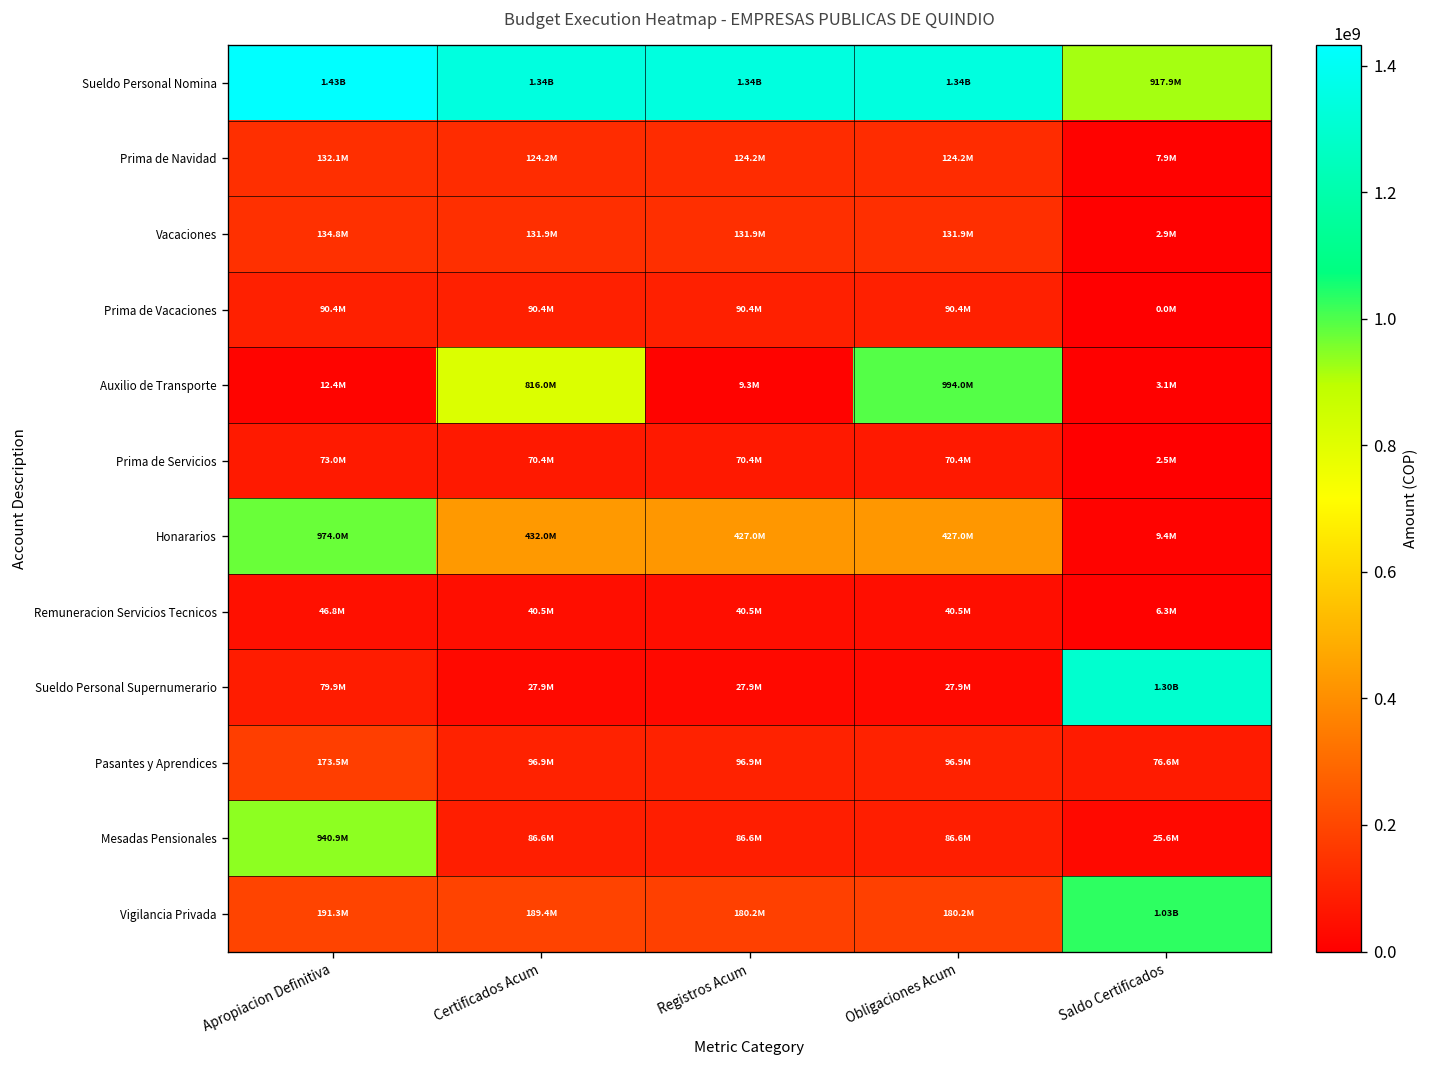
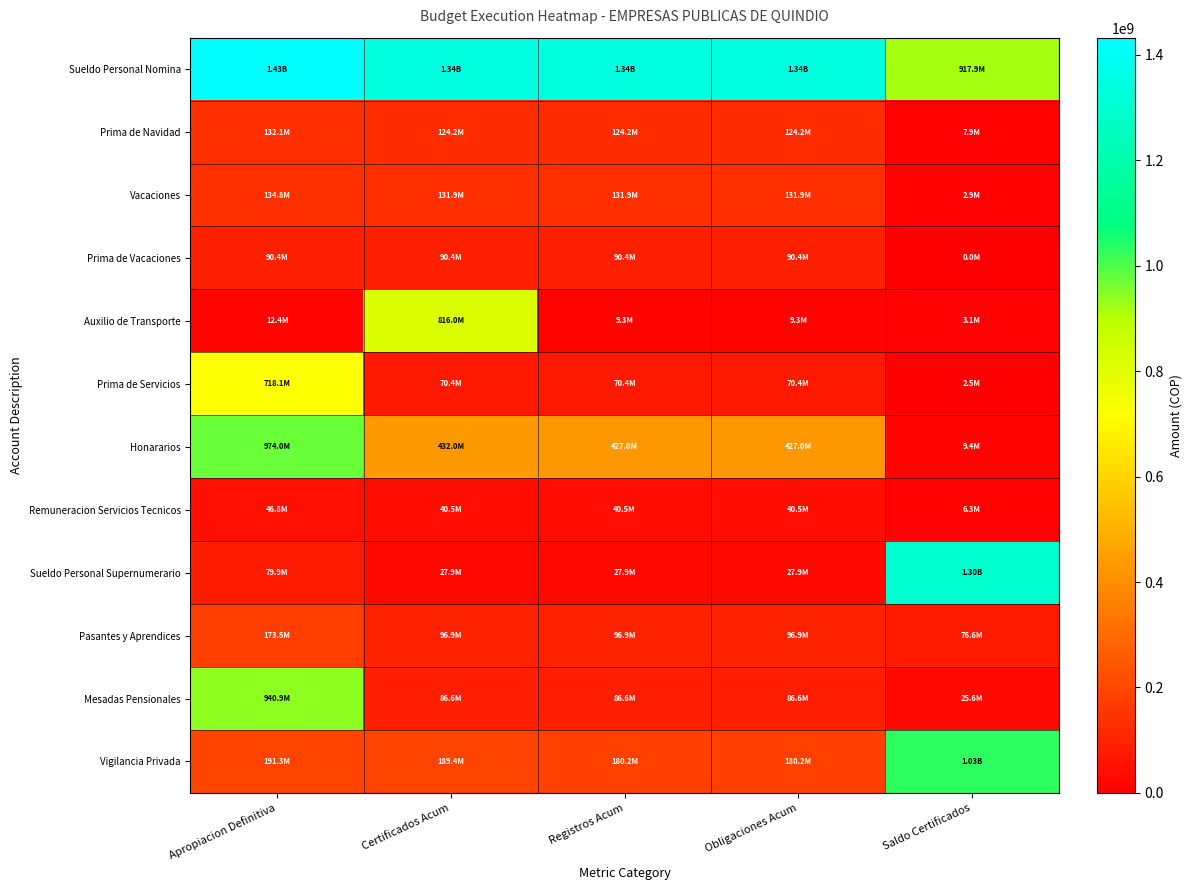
  {
    "Sueldo Personal Nomina": {
      "Apropiacion Definitiva": "1.43B",
      "Certificados Acum": "1.34B",
      "Registros Acum": "1.34B",
      "Obligaciones Acum": "1.34B",
      "Saldo Certificados": "917.9M"
    },
    "Prima de Navidad": {
      "Apropiacion Definitiva": "132.1M",
      "Certificados Acum": "124.2M",
      "Registros Acum": "124.2M",
      "Obligaciones Acum": "124.2M",
      "Saldo Certificados": "7.9M"
    },
    "Vacaciones": {
      "Apropiacion Definitiva": "134.8M",
      "Certificados Acum": "131.9M",
      "Registros Acum": "131.9M",
      "Obligaciones Acum": "131.9M",
      "Saldo Certificados": "2.9M"
    },
    "Prima de Vacaciones": {
      "Apropiacion Definitiva": "90.4M",
      "Certificados Acum": "90.4M",
      "Registros Acum": "90.4M",
      "Obligaciones Acum": "90.4M",
      "Saldo Certificados": "0.0M"
    },
    "Auxilio de Transporte": {
      "Apropiacion Definitiva": "12.4M",
      "Certificados Acum": "816.0M",
      "Registros Acum": "9.3M",
-     "Obligaciones Acum": "994.0M",
+     "Obligaciones Acum": "9.3M",
      "Saldo Certificados": "3.1M"
    },
    "Prima de Servicios": {
-     "Apropiacion Definitiva": "73.0M",
+     "Apropiacion Definitiva": "718.1M",
      "Certificados Acum": "70.4M",
      "Registros Acum": "70.4M",
      "Obligaciones Acum": "70.4M",
      "Saldo Certificados": "2.5M"
    },
    "Honararios": {
      "Apropiacion Definitiva": "974.0M",
      "Certificados Acum": "432.0M",
      "Registros Acum": "427.0M",
      "Obligaciones Acum": "427.0M",
      "Saldo Certificados": "9.4M"
    },
    "Remuneracion Servicios Tecnicos": {
      "Apropiacion Definitiva": "46.8M",
      "Certificados Acum": "40.5M",
      "Registros Acum": "40.5M",
      "Obligaciones Acum": "40.5M",
      "Saldo Certificados": "6.3M"
    },
    "Sueldo Personal Supernumerario": {
      "Apropiacion Definitiva": "79.9M",
      "Certificados Acum": "27.9M",
      "Registros Acum": "27.9M",
      "Obligaciones Acum": "27.9M",
      "Saldo Certificados": "1.30B"
    },
    "Pasantes y Aprendices": {
      "Apropiacion Definitiva": "173.5M",
      "Certificados Acum": "96.9M",
      "Registros Acum": "96.9M",
      "Obligaciones Acum": "96.9M",
      "Saldo Certificados": "76.6M"
    },
    "Mesadas Pensionales": {
      "Apropiacion Definitiva": "940.9M",
      "Certificados Acum": "86.6M",
      "Registros Acum": "86.6M",
      "Obligaciones Acum": "86.6M",
      "Saldo Certificados": "25.6M"
    },
    "Vigilancia Privada": {
      "Apropiacion Definitiva": "191.3M",
      "Certificados Acum": "189.4M",
      "Registros Acum": "180.2M",
      "Obligaciones Acum": "180.2M",
      "Saldo Certificados": "1.03B"
    }
  }
